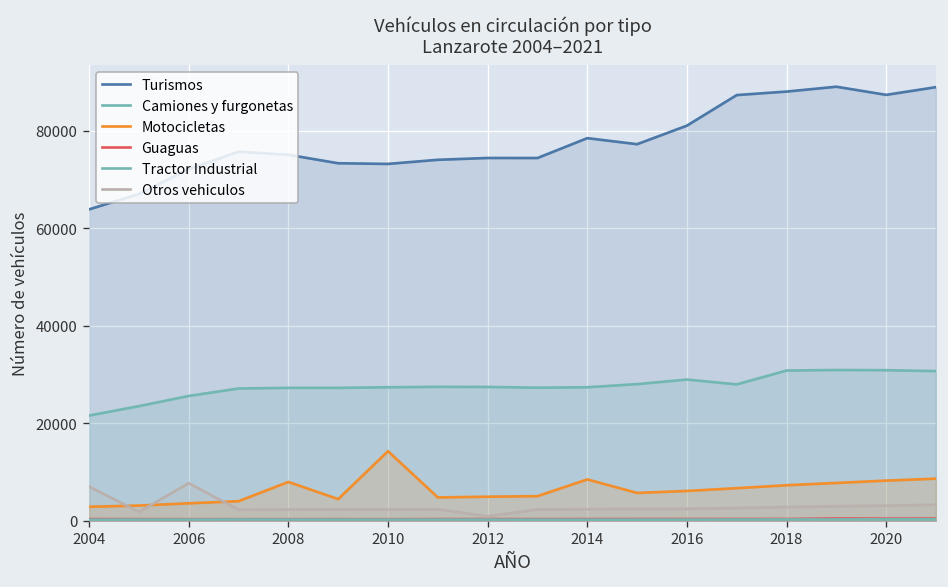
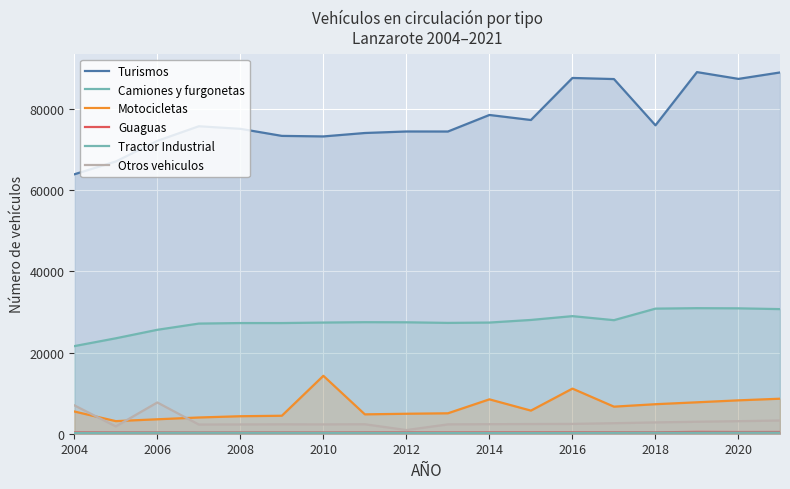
  {
    "Turismos": {
      "2004": 64000,
      "2010": 73000,
      "2012": 74000,
      "2014": 79000,
-     "2016": 81000,
-     "2018": 88000,
+     "2016": 88000,
+     "2018": 76000,
      "2020": 87000
    },
    "Motocicletas": {
-     "2004": 3000,
+     "2004": 5000,
      "2006": 4000,
-     "2008": 8000,
+     "2008": 4000,
      "2010": 14000,
      "2012": 5000,
      "2014": 8000,
-     "2016": 6000,
+     "2016": 11000,
      "2018": 7000,
      "2020": 8000
    },
    "Otros vehiculos": {
      "2004": 7000,
      "2006": 8000,
      "2008": 2000,
      "2010": 2000,
      "2014": 2000,
      "2016": 2000,
      "2018": 3000,
      "2020": 3000
    }
  }
